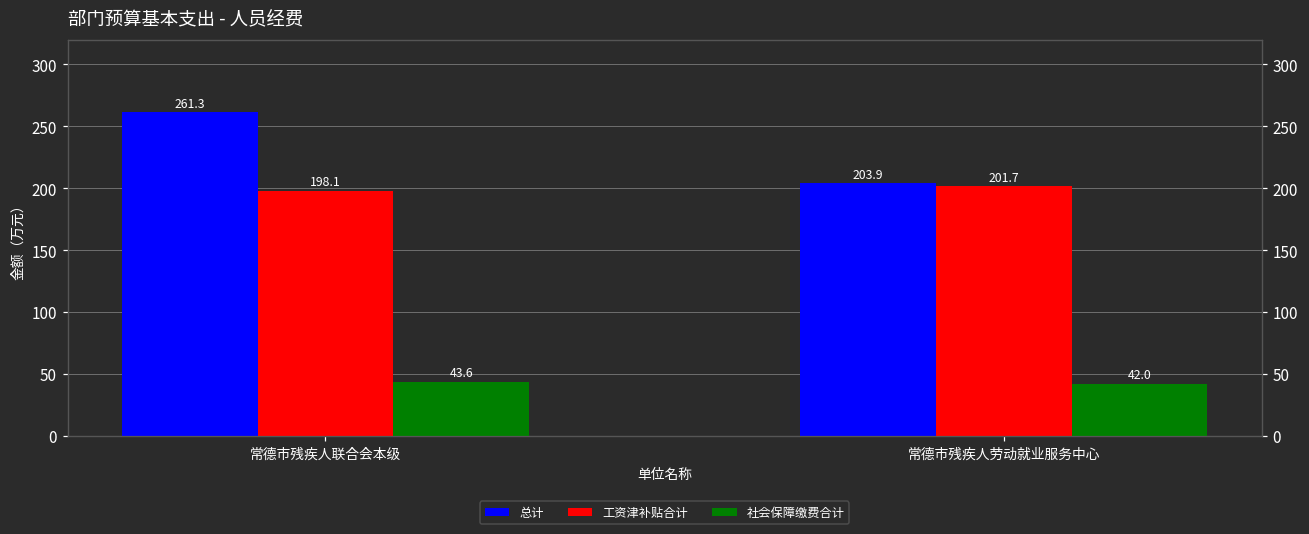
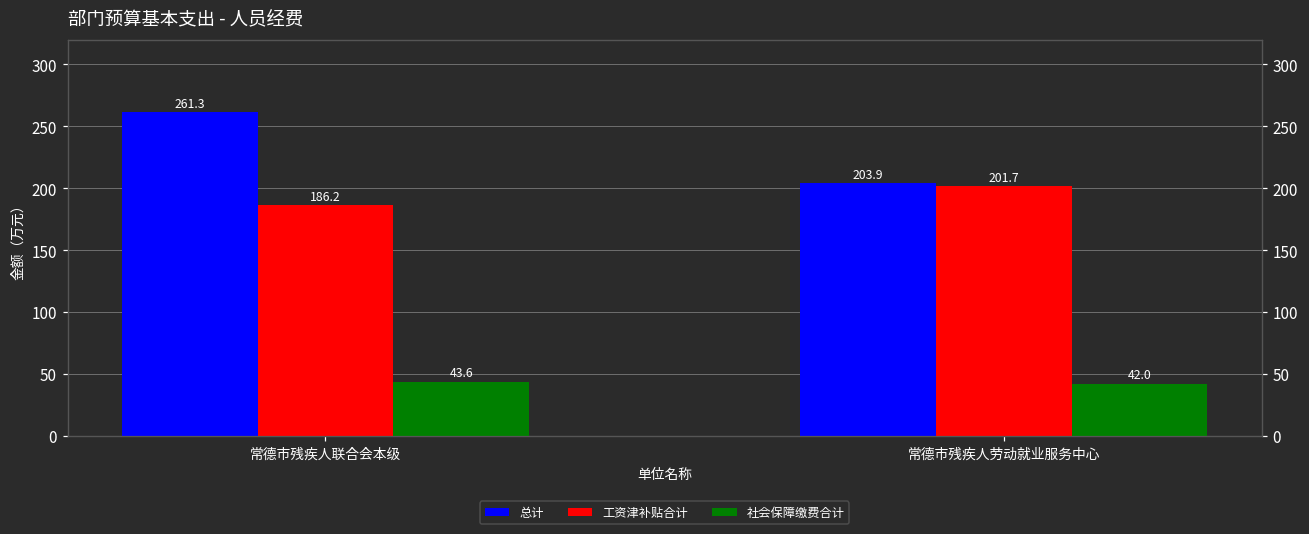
  {
    "总计": {
      "常德市残疾人联合会本级": 261.3,
      "常德市残疾人劳动就业服务中心": 203.9
    },
    "工资津补贴合计": {
-     "常德市残疾人联合会本级": 198.1,
+     "常德市残疾人联合会本级": 186.2,
      "常德市残疾人劳动就业服务中心": 201.7
    },
    "社会保障缴费合计": {
      "常德市残疾人联合会本级": 43.6,
      "常德市残疾人劳动就业服务中心": 42.0
    }
  }
